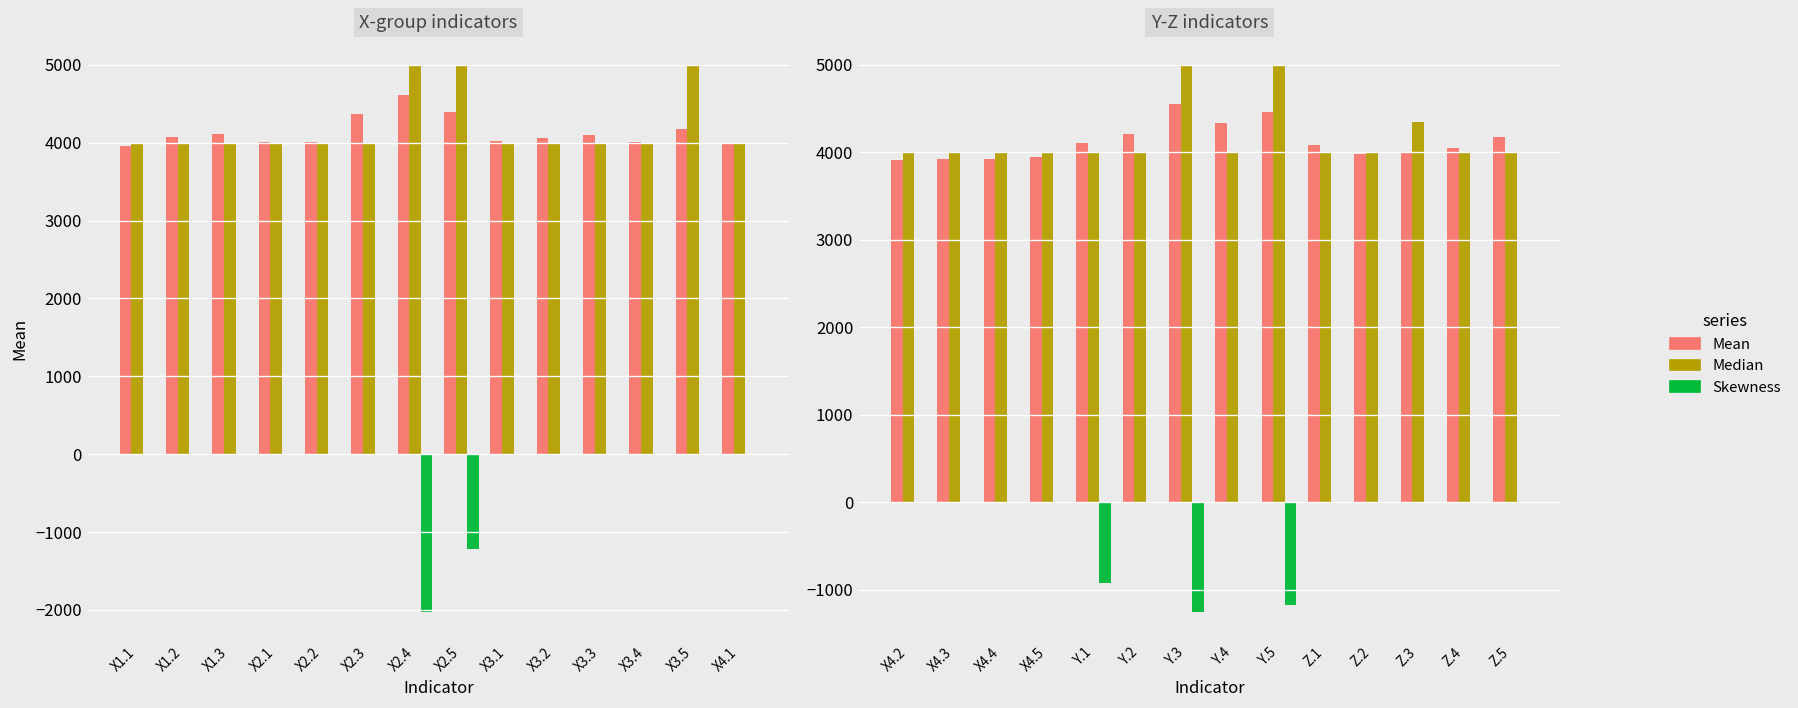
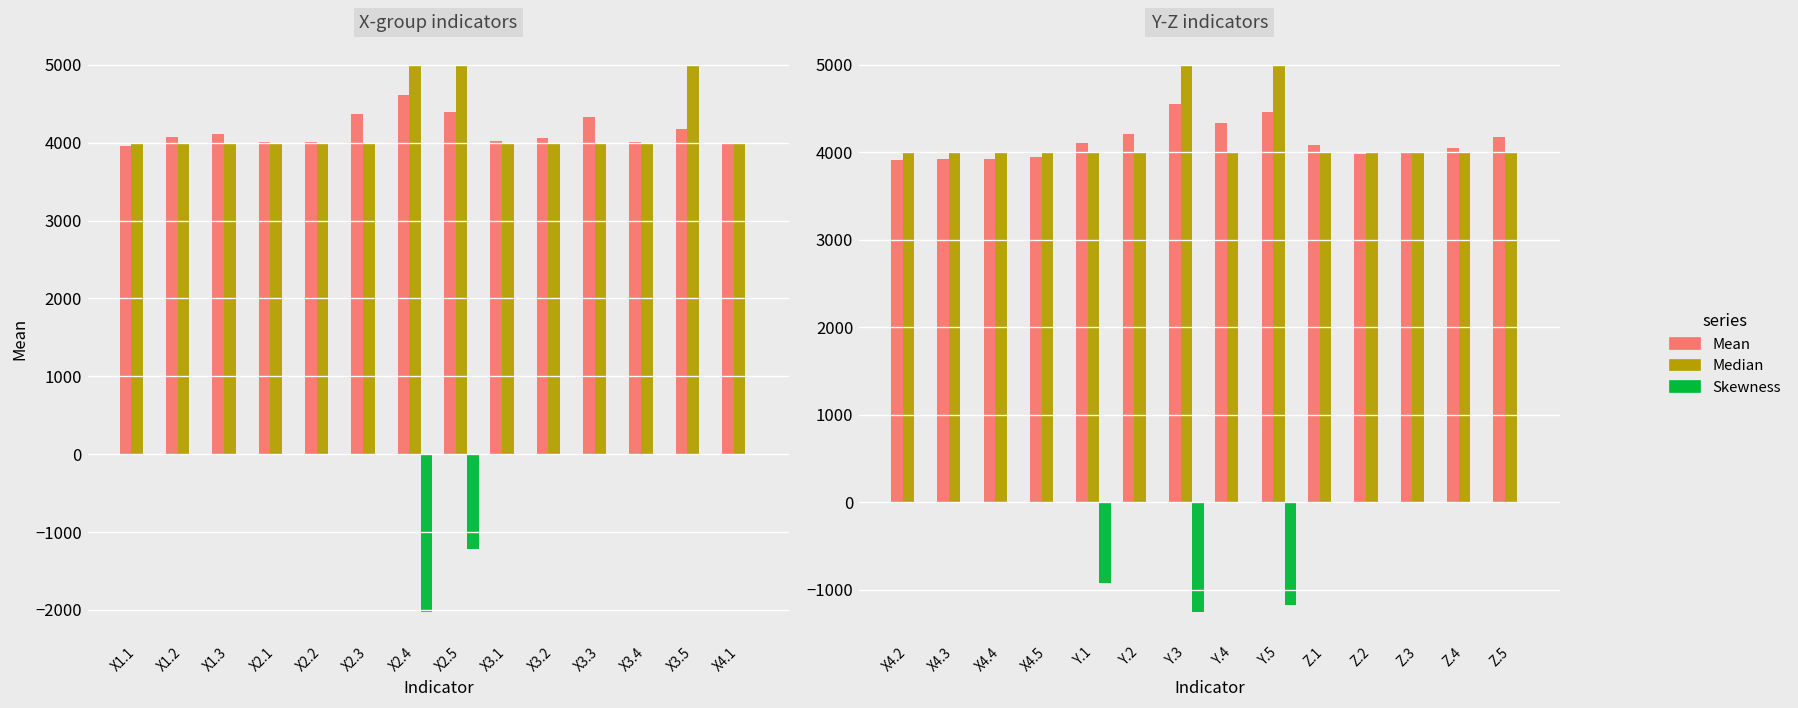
  {
    "X-group indicators": {
      "Mean": {
        "X1.1": 4000,
        "X1.2": 4100,
        "X1.3": 4100,
        "X2.1": 4000,
        "X2.2": 4000,
        "X2.3": 4400,
        "X2.4": 4600,
        "X2.5": 4400,
        "X3.1": 4000,
        "X3.2": 4100,
-       "X3.3": 4100,
+       "X3.3": 4300,
        "X3.4": 4000,
        "X3.5": 4200,
        "X4.1": 4000
      },
      "Median": {
        "X1.1": 4000,
        "X1.2": 4000,
        "X1.3": 4000,
        "X2.1": 4000,
        "X2.2": 4000,
        "X2.3": 4000,
        "X2.4": 5000,
        "X2.5": 5000,
        "X3.1": 4000,
        "X3.2": 4000,
        "X3.3": 4000,
        "X3.4": 4000,
        "X3.5": 5000,
        "X4.1": 4000
      },
      "Skewness": {
        "X2.4": -2000,
        "X2.5": -1200
      }
    },
    "Y-Z indicators": {
      "Mean": {
        "X4.2": 3900,
        "X4.3": 3900,
        "X4.4": 3900,
        "X4.5": 3900,
        "Y.1": 4100,
        "Y.2": 4200,
        "Y.3": 4600,
        "Y.4": 4300,
        "Y.5": 4500,
        "Z.1": 4100,
        "Z.2": 4000,
        "Z.3": 4000,
        "Z.4": 4000,
        "Z.5": 4200
      },
      "Median": {
        "X4.2": 4000,
        "X4.3": 4000,
        "X4.4": 4000,
        "X4.5": 4000,
        "Y.1": 4000,
        "Y.2": 4000,
        "Y.3": 5000,
        "Y.4": 4000,
        "Y.5": 5000,
        "Z.1": 4000,
        "Z.2": 4000,
-       "Z.3": 4300,
+       "Z.3": 4000,
        "Z.4": 4000,
        "Z.5": 4000
      },
      "Skewness": {
        "Y.1": -900,
        "Y.3": -1300,
        "Y.5": -1200
      }
    }
  }
